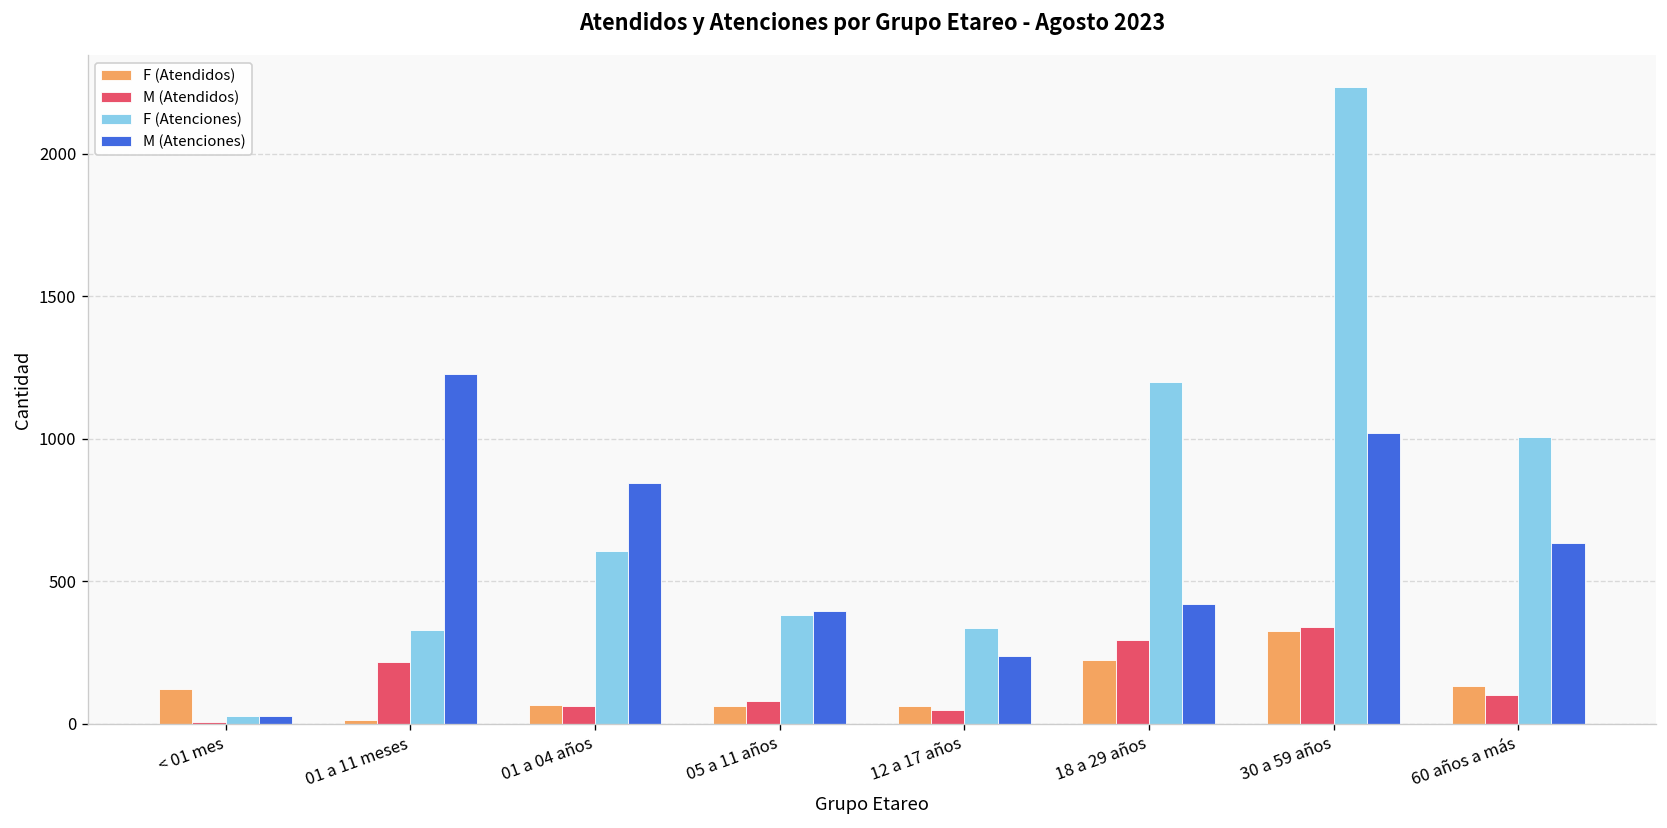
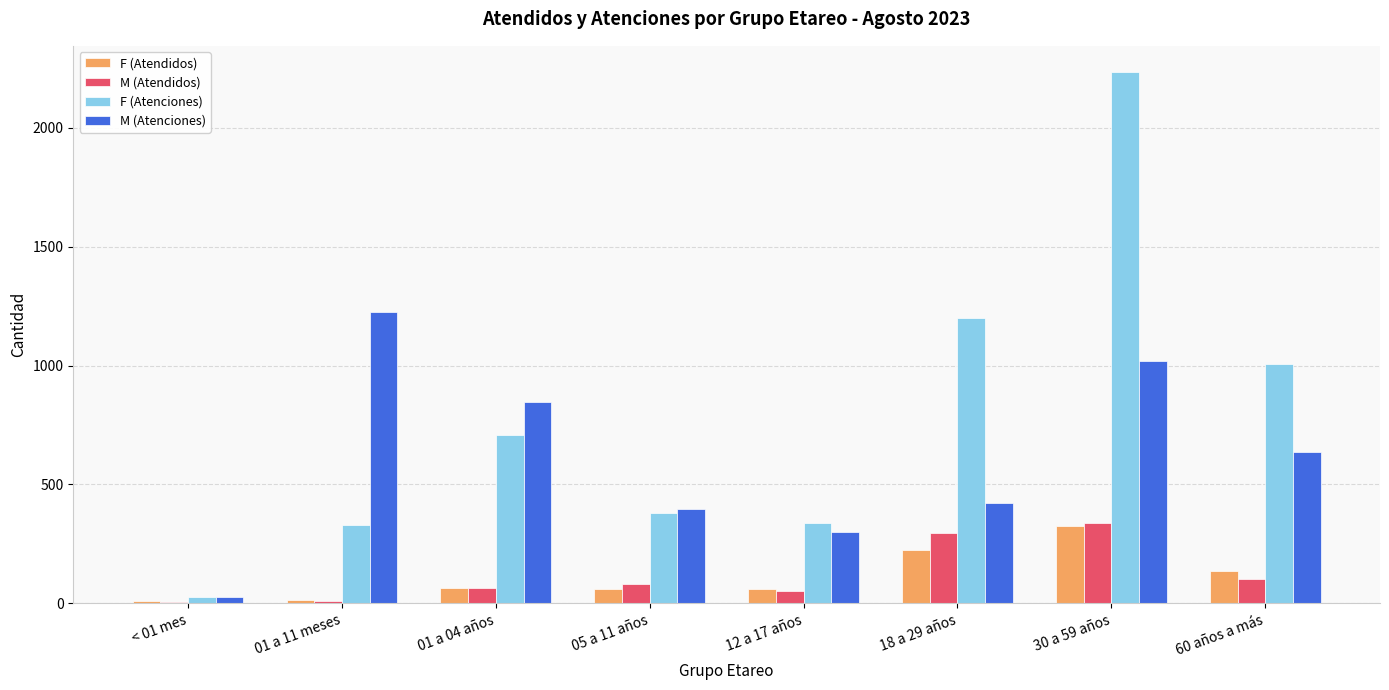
  {
    "F (Atendidos)": {
-     "< 01 mes": 120,
+     "< 01 mes": 10,
      "01 a 11 meses": 10,
      "01 a 04 años": 70,
      "05 a 11 años": 60,
      "12 a 17 años": 60,
      "18 a 29 años": 230,
      "30 a 59 años": 330,
      "60 años a más": 130
    },
    "M (Atendidos)": {
-     "01 a 11 meses": 220,
+     "01 a 11 meses": 10,
      "01 a 04 años": 60,
      "05 a 11 años": 80,
      "12 a 17 años": 50,
      "18 a 29 años": 300,
      "30 a 59 años": 340,
      "60 años a más": 100
    },
    "F (Atenciones)": {
      "< 01 mes": 30,
      "01 a 11 meses": 330,
-     "01 a 04 años": 610,
+     "01 a 04 años": 710,
      "05 a 11 años": 380,
      "12 a 17 años": 340,
      "18 a 29 años": 1200,
      "30 a 59 años": 2230,
      "60 años a más": 1010
    },
    "M (Atenciones)": {
      "< 01 mes": 30,
      "01 a 11 meses": 1230,
      "01 a 04 años": 850,
      "05 a 11 años": 400,
-     "12 a 17 años": 240,
+     "12 a 17 años": 300,
      "18 a 29 años": 420,
      "30 a 59 años": 1020,
      "60 años a más": 640
    }
  }
